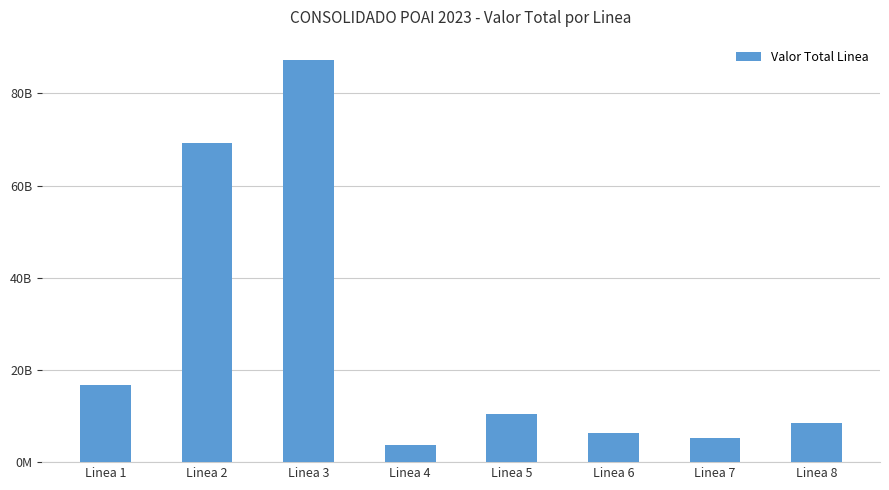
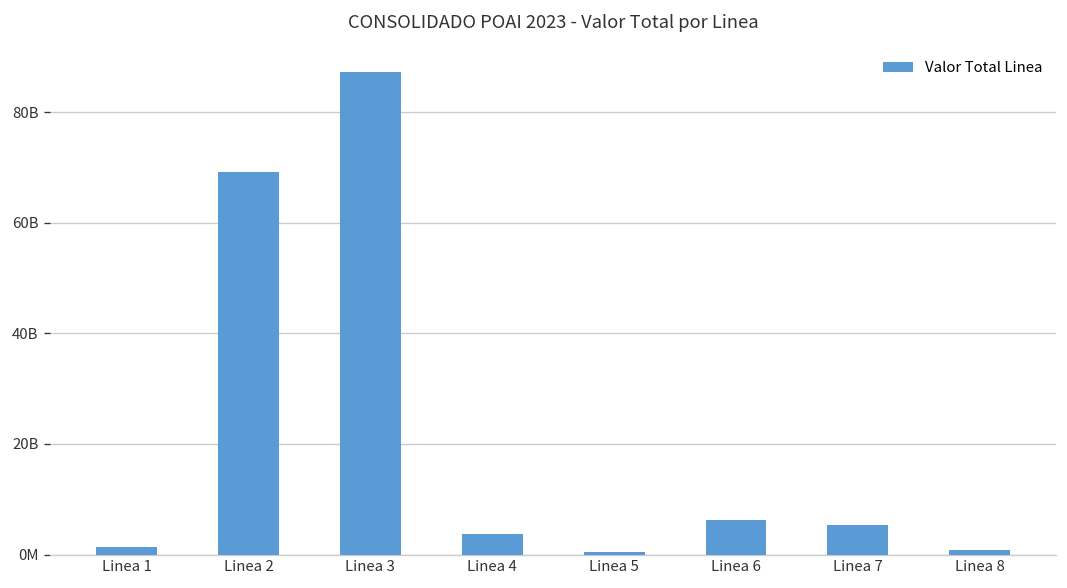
  {
-   "Linea 1": 17000000000,
+   "Linea 1": 1000000000,
    "Linea 2": 69000000000,
    "Linea 3": 87000000000,
    "Linea 4": 4000000000,
-   "Linea 5": 10000000000,
+   "Linea 5": 0,
    "Linea 6": 6000000000,
    "Linea 7": 5000000000,
-   "Linea 8": 8000000000
+   "Linea 8": 1000000000
  }
